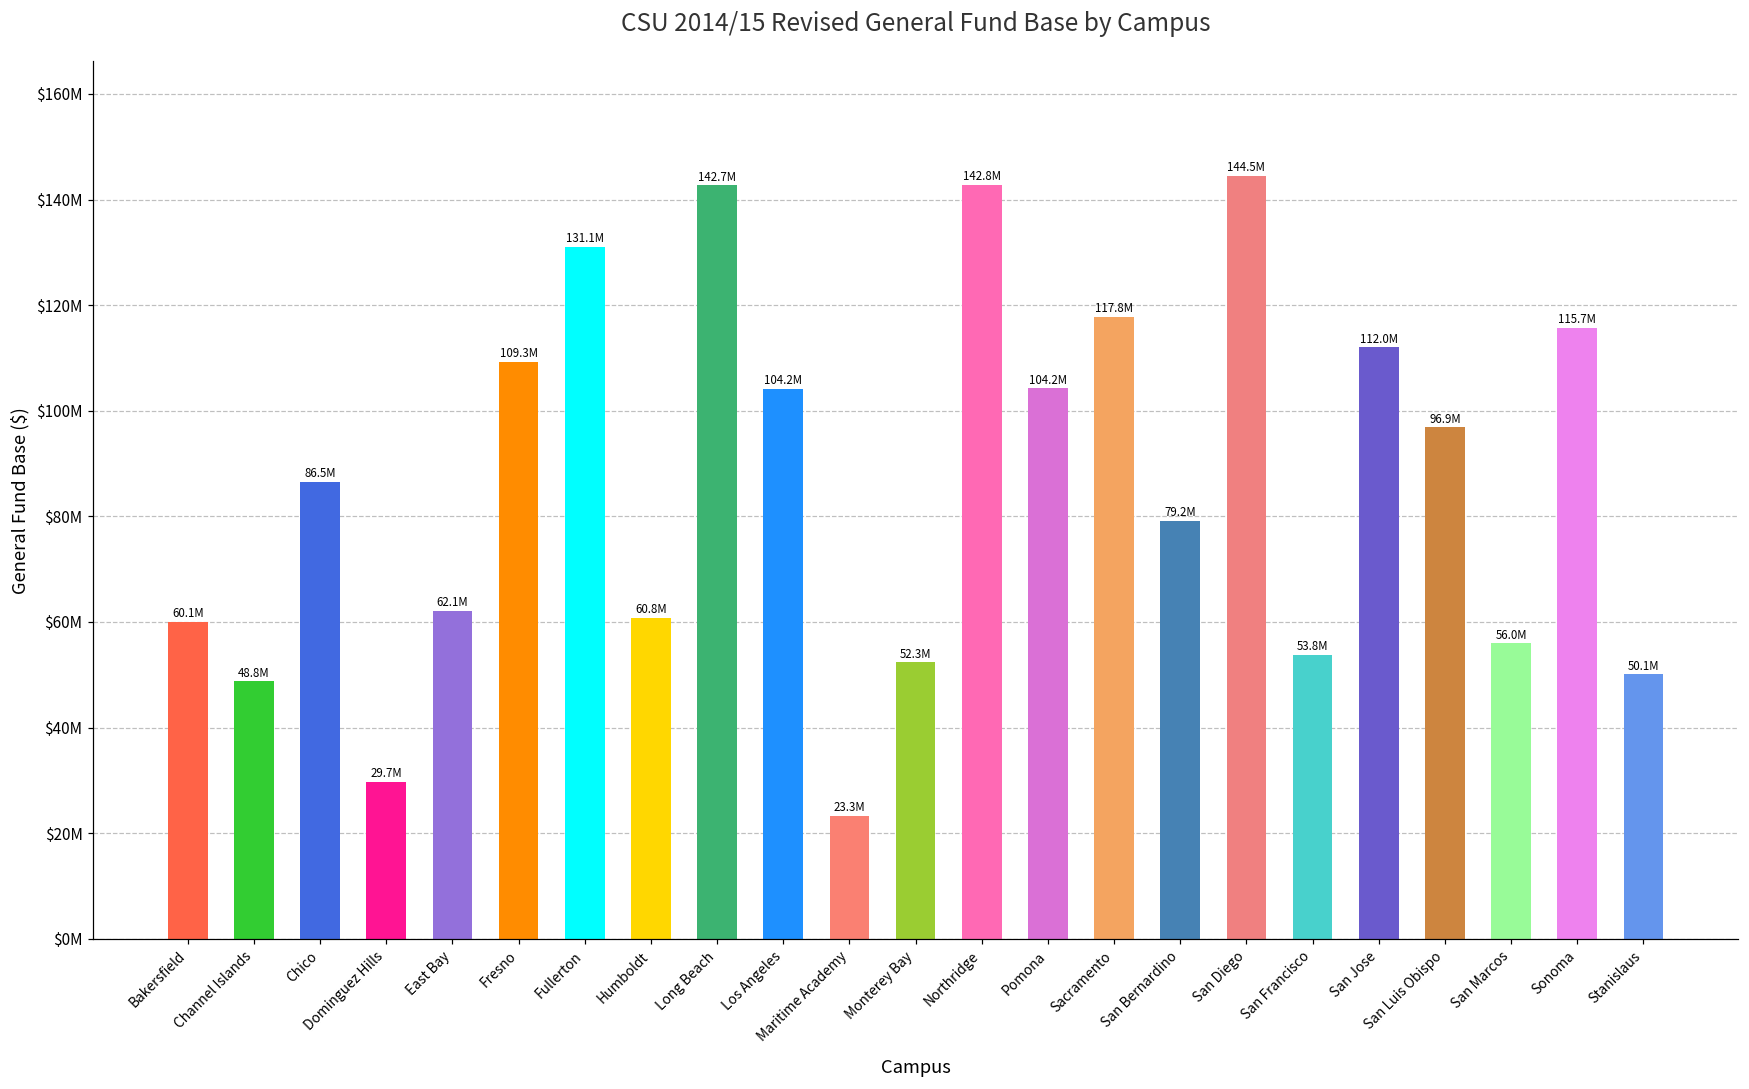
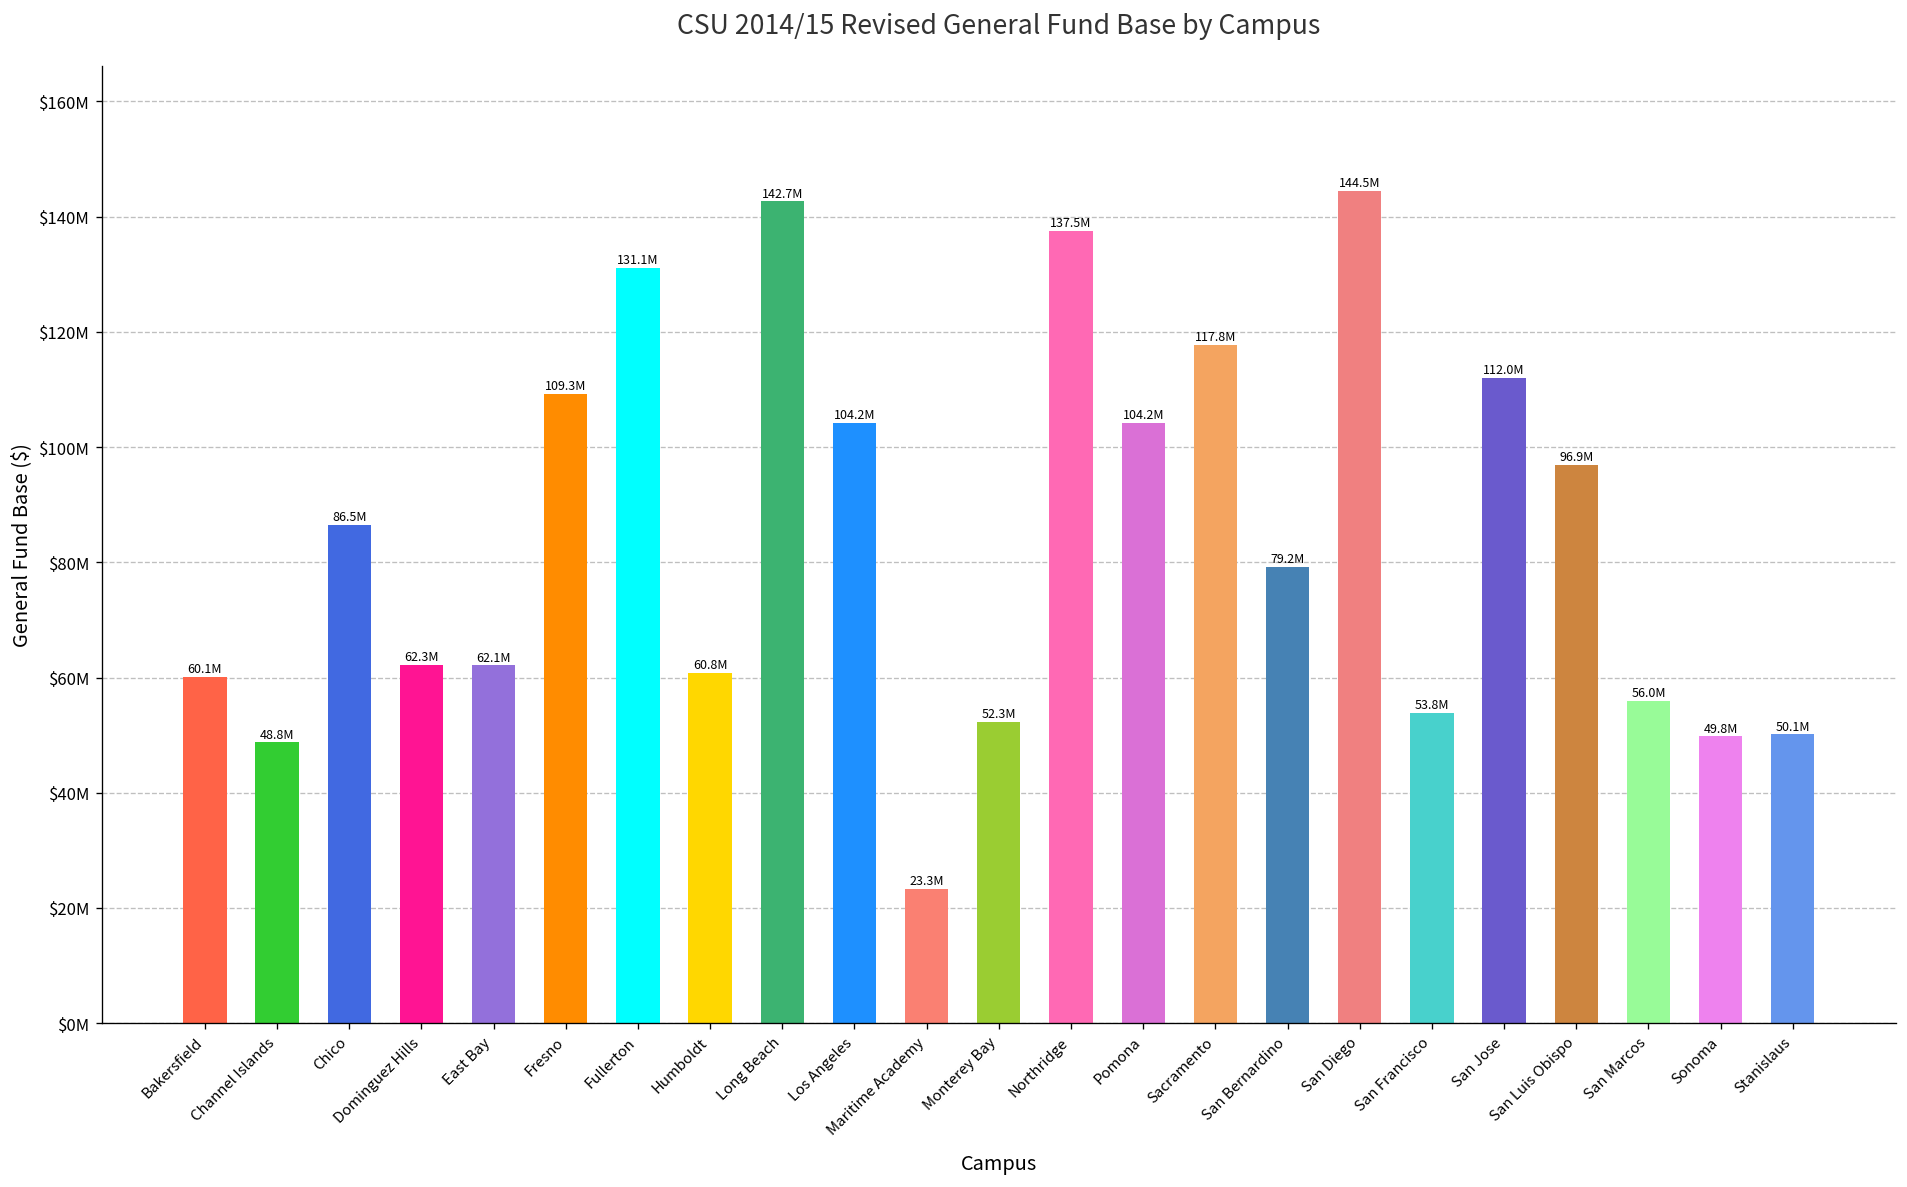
  {
    "Bakersfield": "60.1M",
    "Channel Islands": "48.8M",
    "Chico": "86.5M",
-   "Dominguez Hills": "29.7M",
+   "Dominguez Hills": "62.3M",
    "East Bay": "62.1M",
    "Fresno": "109.3M",
    "Fullerton": "131.1M",
    "Humboldt": "60.8M",
    "Long Beach": "142.7M",
    "Los Angeles": "104.2M",
    "Maritime Academy": "23.3M",
    "Monterey Bay": "52.3M",
-   "Northridge": "142.8M",
+   "Northridge": "137.5M",
    "Pomona": "104.2M",
    "Sacramento": "117.8M",
    "San Bernardino": "79.2M",
    "San Diego": "144.5M",
    "San Francisco": "53.8M",
    "San Jose": "112.0M",
    "San Luis Obispo": "96.9M",
    "San Marcos": "56.0M",
-   "Sonoma": "115.7M",
+   "Sonoma": "49.8M",
    "Stanislaus": "50.1M"
  }
